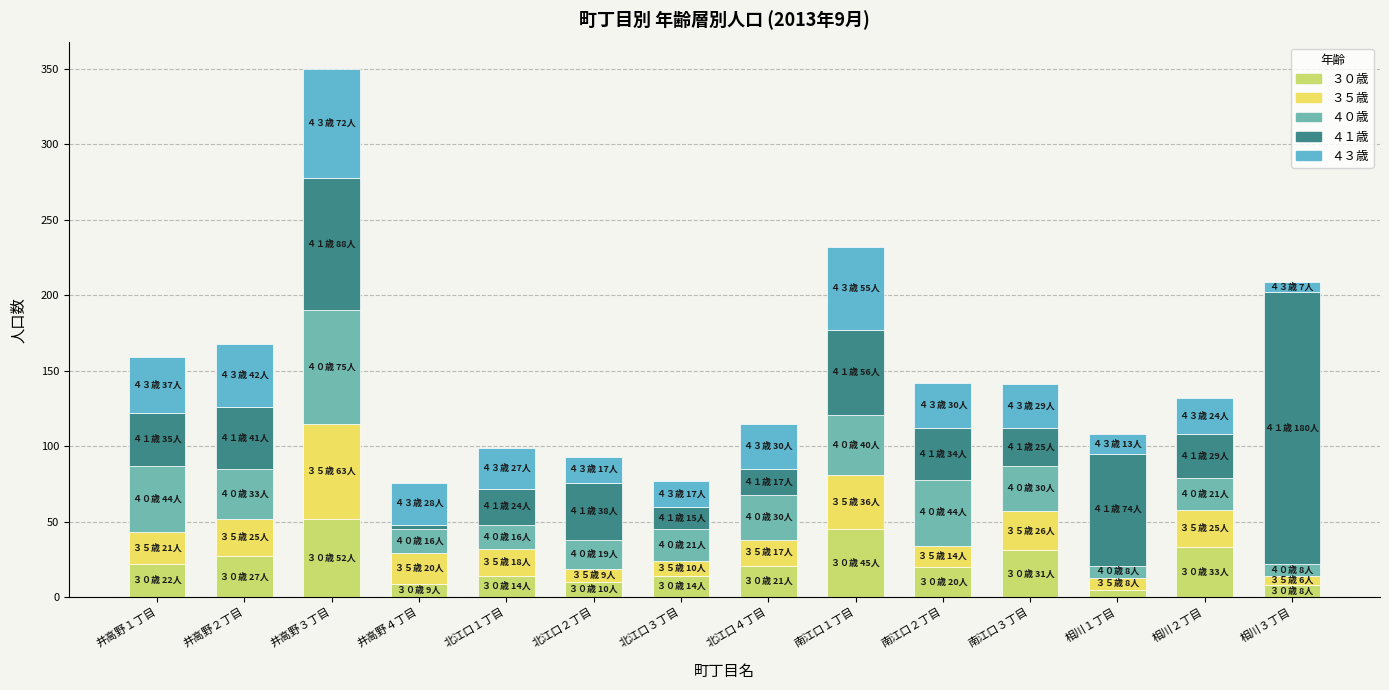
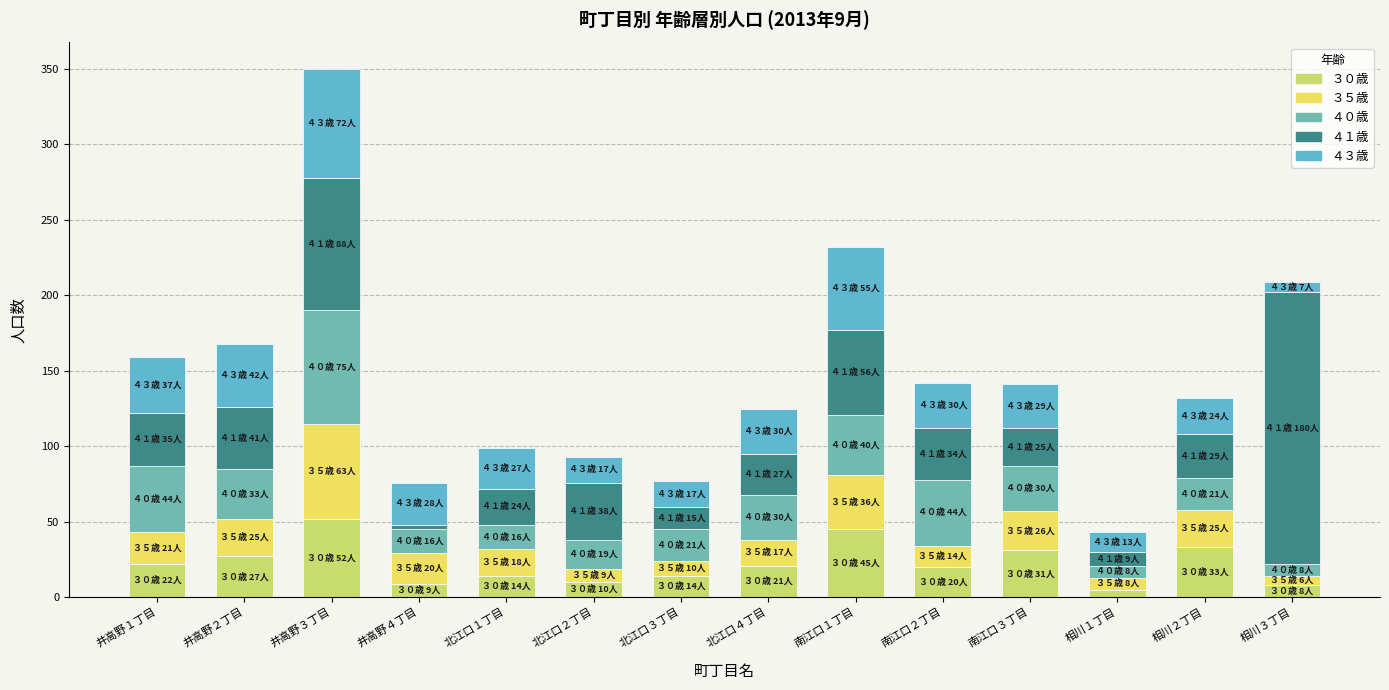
  {
    "４１歳": {
      "井高野１丁目": "35人",
      "井高野２丁目": "４１歳",
      "井高野３丁目": "88人",
      "北江口１丁目": "24人",
      "北江口２丁目": "38人",
      "北江口３丁目": "15人",
-     "北江口４丁目": "17人",
+     "北江口４丁目": "27人",
      "南江口１丁目": "56人",
      "南江口２丁目": "34人",
      "南江口３丁目": "25人",
-     "相川１丁目": "74人",
+     "相川１丁目": "9人",
      "相川２丁目": "29人",
      "相川３丁目": "180人"
    }
  }
